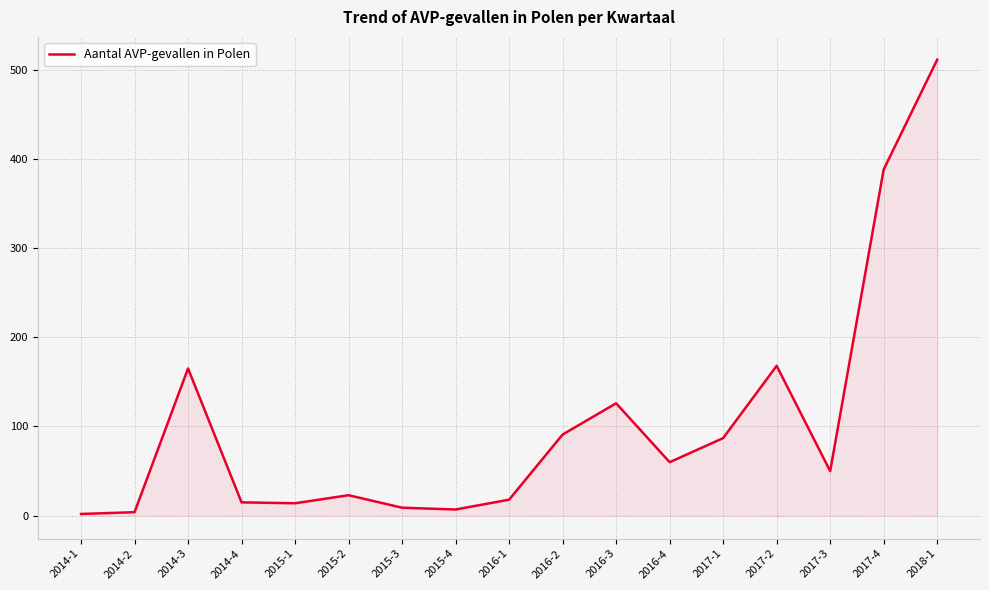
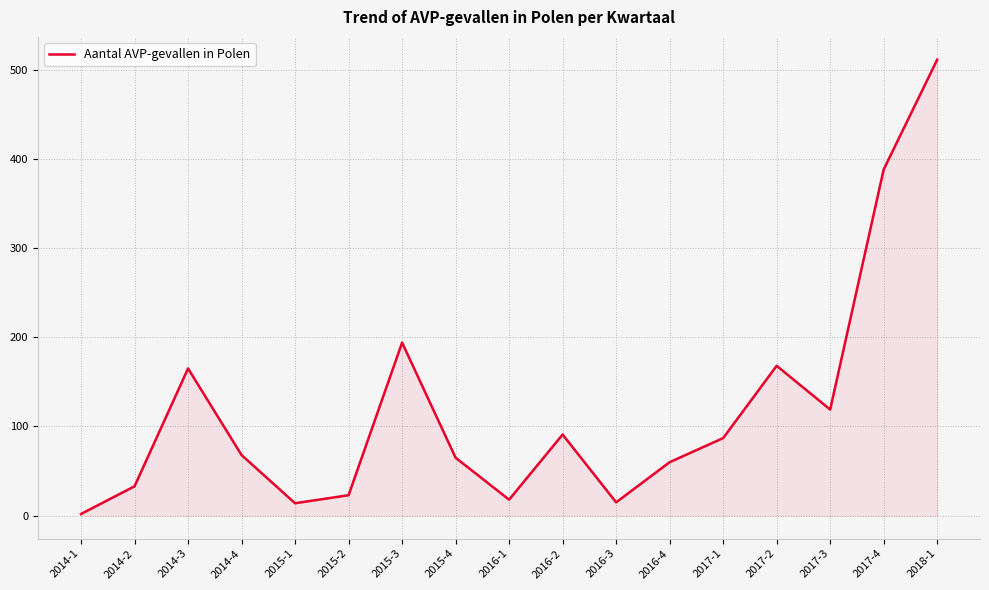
  {
    "2014-1": 0,
-   "2014-2": 0,
+   "2014-2": 30,
    "2014-3": 170,
-   "2014-4": 20,
+   "2014-4": 70,
    "2015-1": 10,
    "2015-2": 20,
-   "2015-3": 10,
-   "2015-4": 10,
+   "2015-3": 190,
+   "2015-4": 70,
    "2016-1": 20,
    "2016-2": 90,
-   "2016-3": 130,
+   "2016-3": 20,
    "2016-4": 60,
    "2017-1": 90,
    "2017-2": 170,
-   "2017-3": 50,
+   "2017-3": 120,
    "2017-4": 390,
    "2018-1": 510
  }
